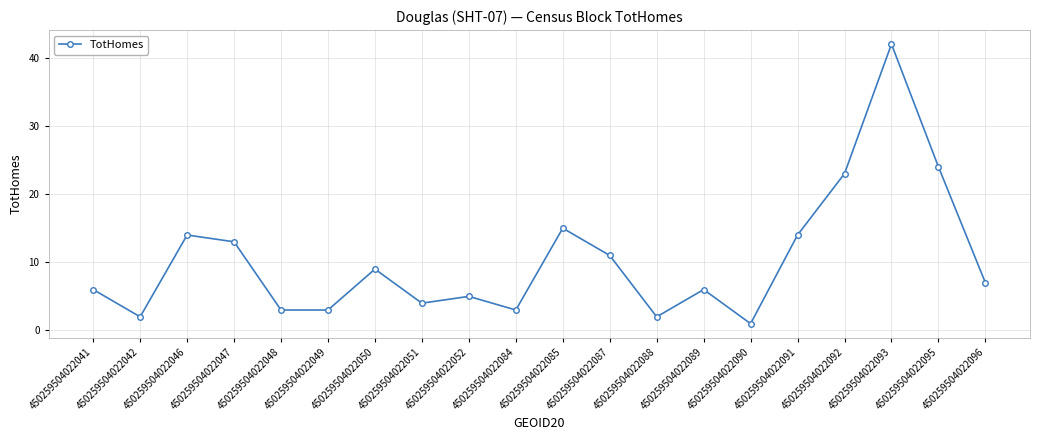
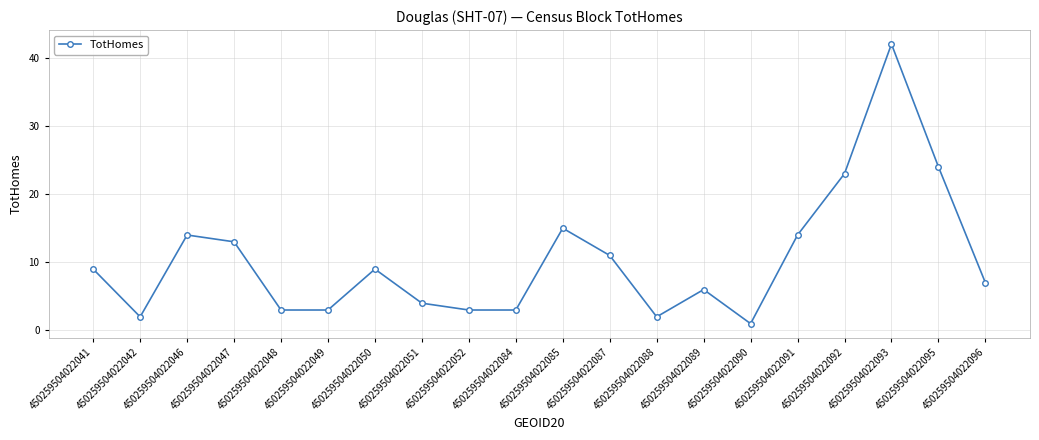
  {
-   "450259504022041": 6,
+   "450259504022041": 9,
    "450259504022042": 2,
    "450259504022046": 14,
    "450259504022047": 13,
    "450259504022048": 3,
    "450259504022049": 3,
    "450259504022050": 9,
    "450259504022051": 4,
-   "450259504022052": 5,
+   "450259504022052": 3,
    "450259504022084": 3,
    "450259504022085": 15,
    "450259504022087": 11,
    "450259504022088": 2,
    "450259504022089": 6,
    "450259504022090": 1,
    "450259504022091": 14,
    "450259504022092": 23,
    "450259504022093": 42,
    "450259504022095": 24,
    "450259504022096": 7
  }
